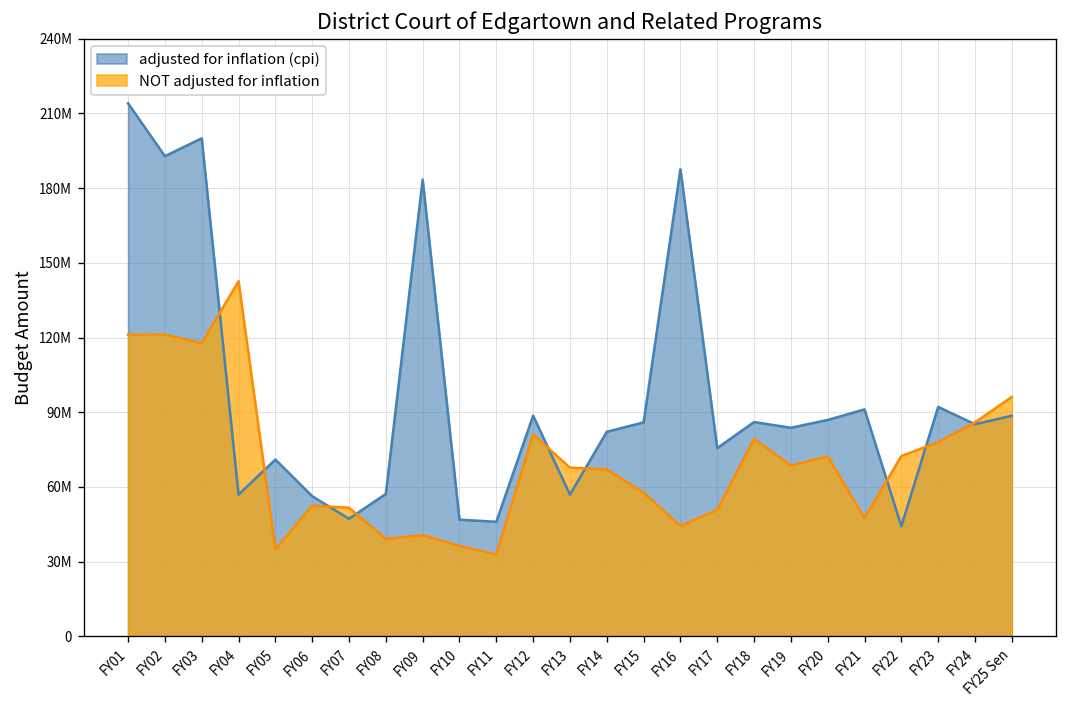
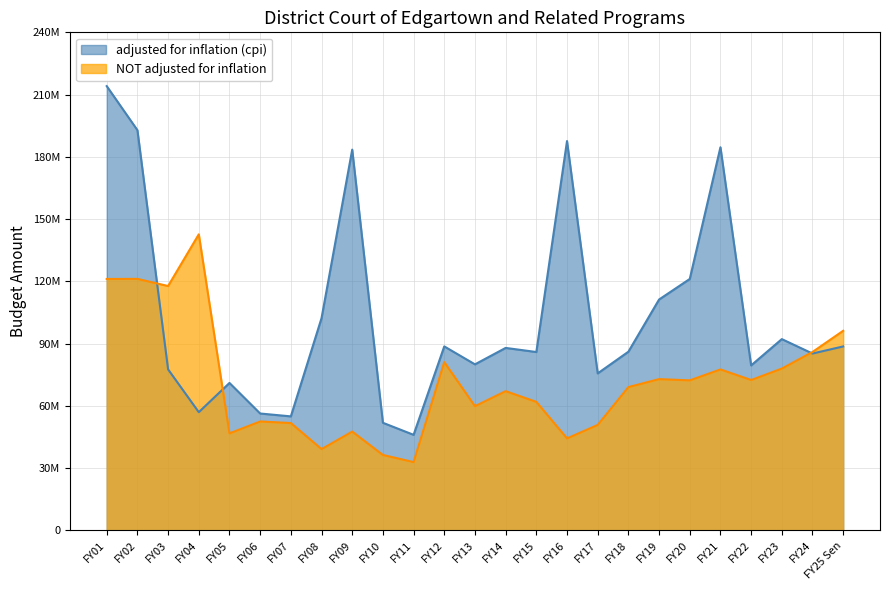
  {
    "adjusted for inflation (cpi)": {
      "FY01": 214000000,
      "FY02": 193000000,
-     "FY03": 200000000,
+     "FY03": 78000000,
      "FY04": 57000000,
      "FY05": 71000000,
      "FY06": 56000000,
-     "FY07": 47000000,
-     "FY08": 57000000,
+     "FY07": 55000000,
+     "FY08": 102000000,
      "FY09": 183000000,
-     "FY10": 47000000,
+     "FY10": 52000000,
      "FY11": 46000000,
      "FY12": 89000000,
-     "FY13": 57000000,
-     "FY14": 82000000,
+     "FY13": 80000000,
+     "FY14": 88000000,
      "FY15": 86000000,
      "FY16": 188000000,
      "FY17": 76000000,
      "FY18": 86000000,
-     "FY19": 84000000,
-     "FY20": 87000000,
-     "FY21": 91000000,
-     "FY22": 44000000,
+     "FY19": 111000000,
+     "FY20": 121000000,
+     "FY21": 185000000,
+     "FY22": 79000000,
      "FY23": 92000000,
      "FY25 Sen": 89000000
    },
    "NOT adjusted for inflation": {
      "FY01": 121000000,
      "FY02": 121000000,
      "FY03": 118000000,
      "FY04": 143000000,
-     "FY05": 35000000,
+     "FY05": 47000000,
      "FY06": 52000000,
      "FY07": 52000000,
      "FY08": 39000000,
-     "FY09": 41000000,
+     "FY09": 48000000,
      "FY10": 36000000,
      "FY11": 33000000,
      "FY12": 81000000,
-     "FY13": 68000000,
+     "FY13": 60000000,
      "FY14": 67000000,
-     "FY15": 58000000,
+     "FY15": 62000000,
      "FY16": 44000000,
      "FY17": 51000000,
-     "FY18": 79000000,
-     "FY19": 69000000,
+     "FY18": 69000000,
+     "FY19": 73000000,
      "FY20": 72000000,
-     "FY21": 47000000,
+     "FY21": 78000000,
      "FY22": 72000000,
      "FY23": 78000000,
      "FY25 Sen": 96000000
    }
  }
